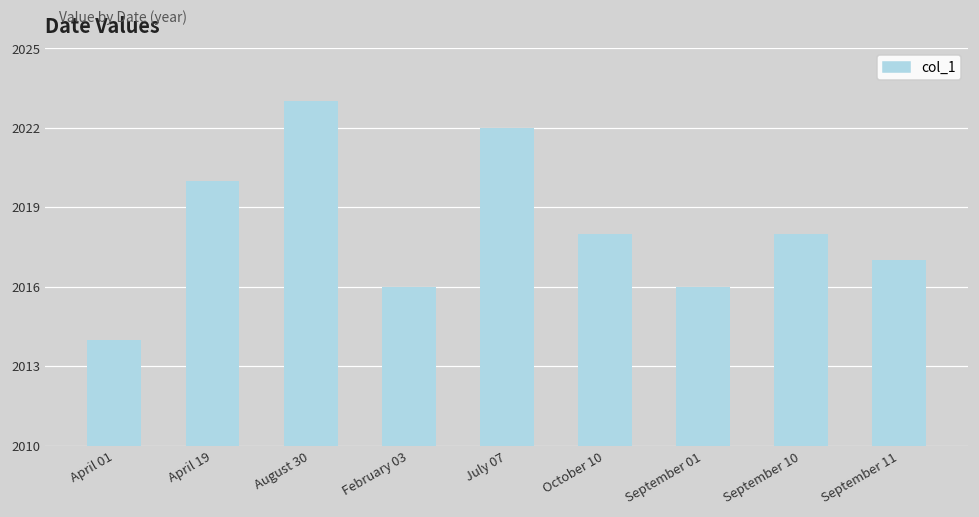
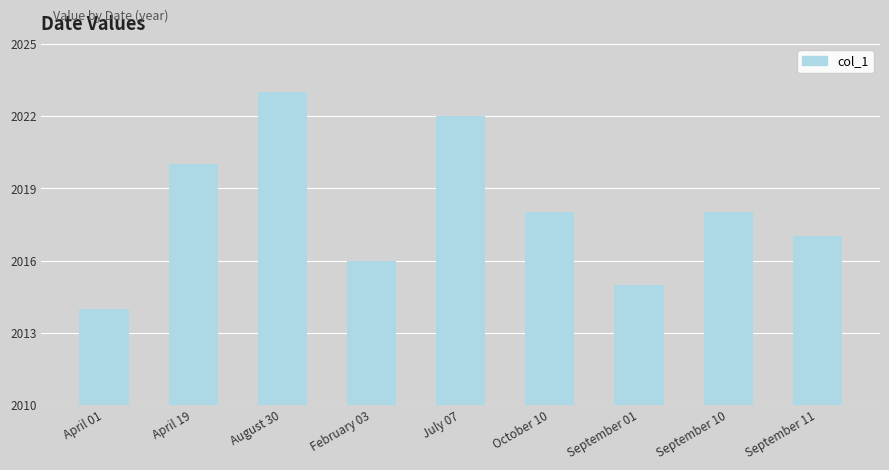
  {
    "April 01": 2014,
    "April 19": 2020,
    "August 30": 2023,
    "February 03": 2016,
    "July 07": 2022,
    "October 10": 2018,
-   "September 01": 2016,
+   "September 01": 2015,
    "September 10": 2018,
    "September 11": 2017
  }
